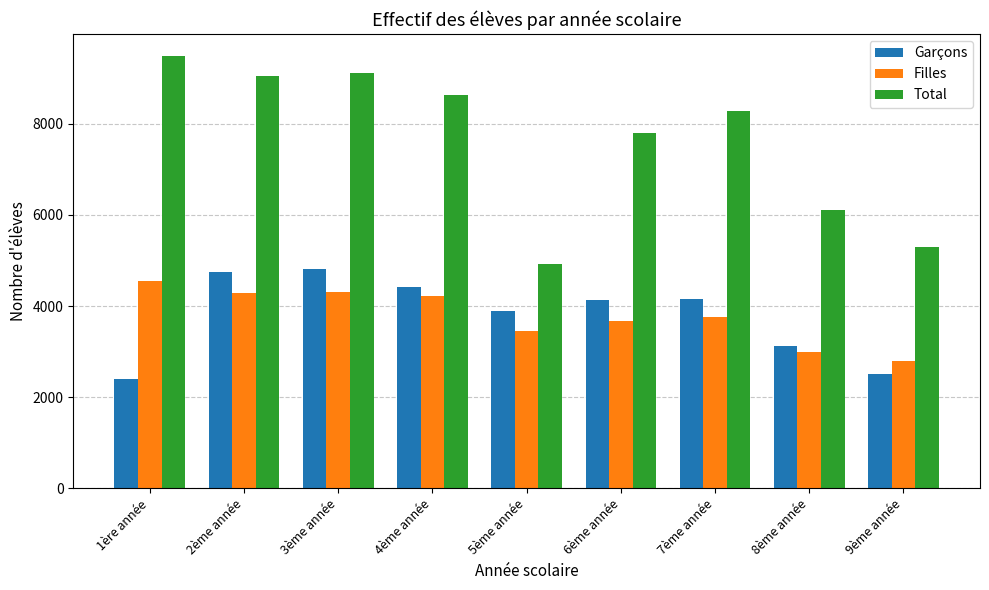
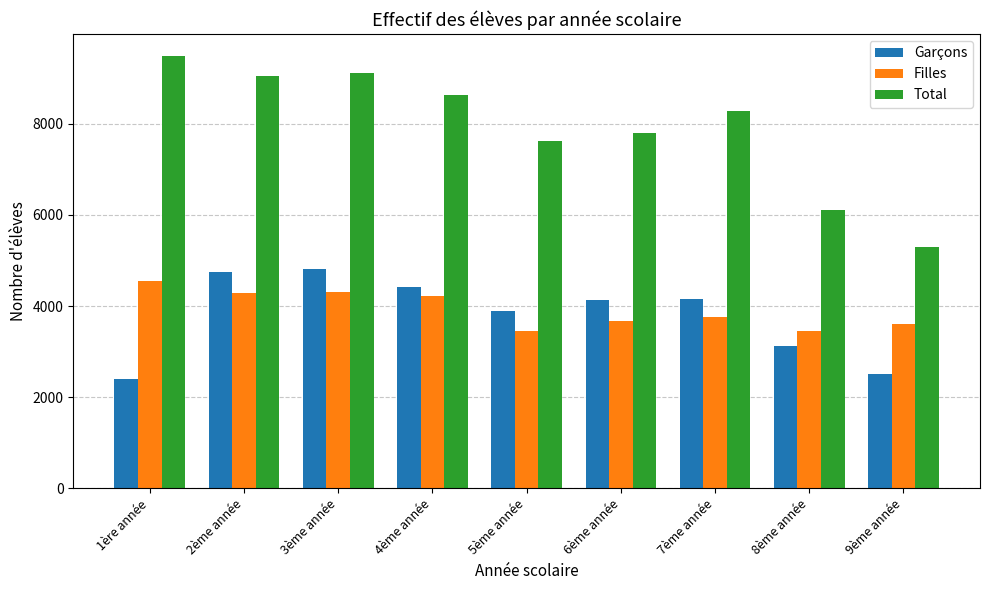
  {
    "Garçons": {
      "1ère année": 2400,
      "2ème année": 4700,
      "3ème année": 4800,
      "4ème année": 4400,
      "5ème année": 3900,
      "6ème année": 4100,
      "7ème année": 4200,
      "8ème année": 3100,
      "9ème année": 2500
    },
    "Filles": {
      "1ère année": 4500,
      "2ème année": 4300,
      "3ème année": 4300,
      "4ème année": 4200,
      "5ème année": 3500,
      "6ème année": 3700,
      "7ème année": 3800,
-     "8ème année": 3000,
-     "9ème année": 2800
+     "8ème année": 3500,
+     "9ème année": 3600
    },
    "Total": {
      "1ère année": 9500,
      "2ème année": 9000,
      "3ème année": 9100,
      "4ème année": 8600,
-     "5ème année": 4900,
+     "5ème année": 7600,
      "6ème année": 7800,
      "7ème année": 8300,
      "8ème année": 6100,
      "9ème année": 5300
    }
  }
